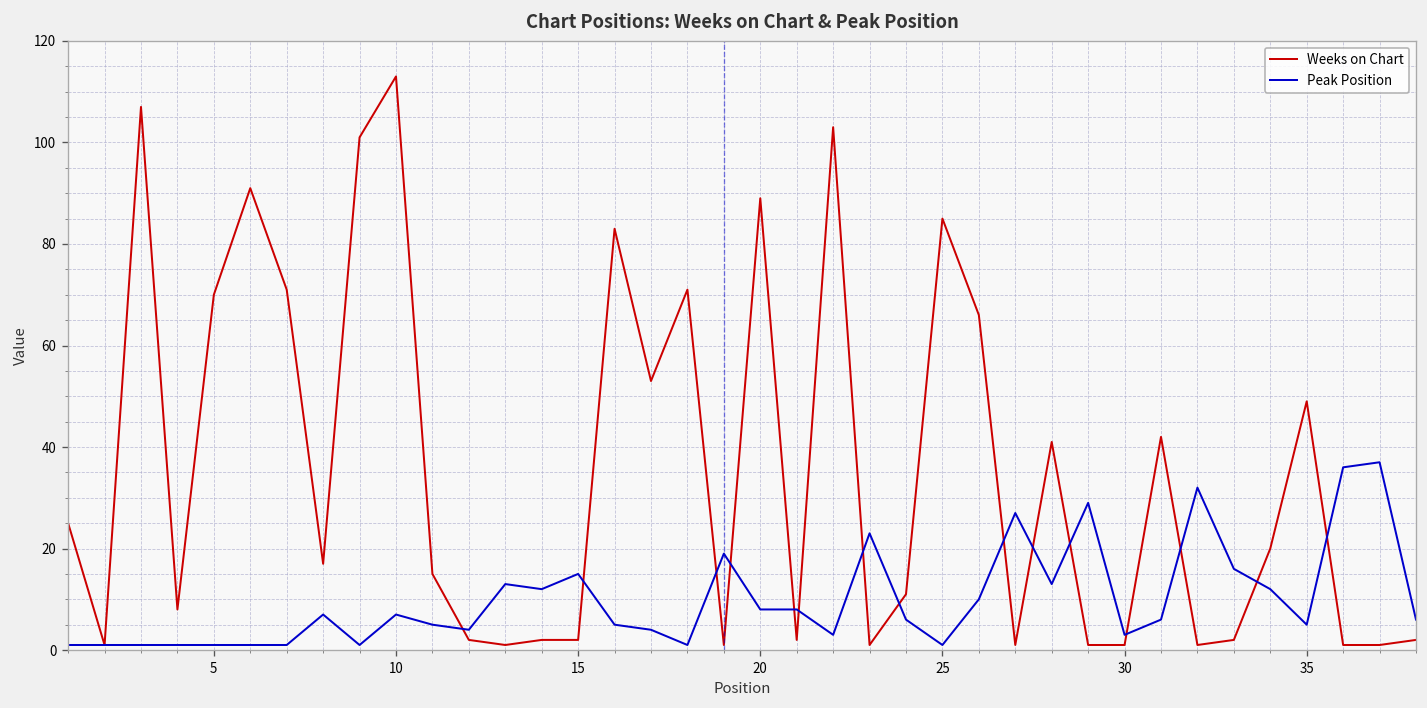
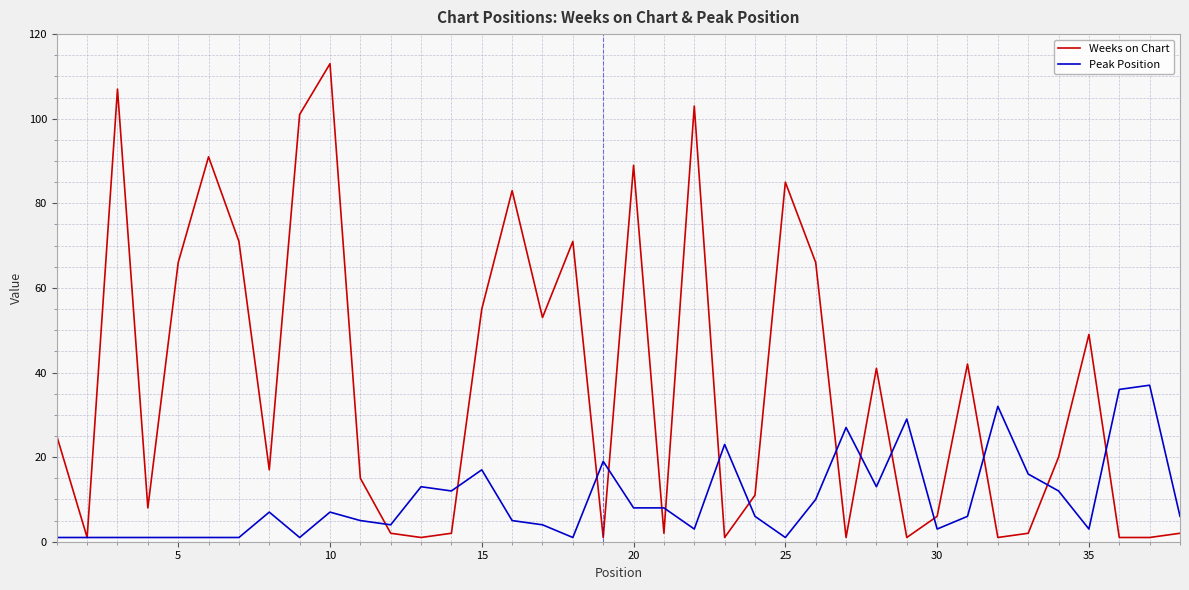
  {
    "Weeks on Chart": {
-     "5": 70,
+     "5": 66,
      "10": 113,
-     "15": 2,
+     "15": 55,
      "20": 89,
      "25": 85,
-     "30": 1,
+     "30": 6,
      "35": 49
    },
    "Peak Position": {
      "5": 1,
      "10": 7,
-     "15": 15,
+     "15": 17,
      "20": 8,
      "25": 1,
      "30": 3,
-     "35": 5
+     "35": 3
    }
  }
